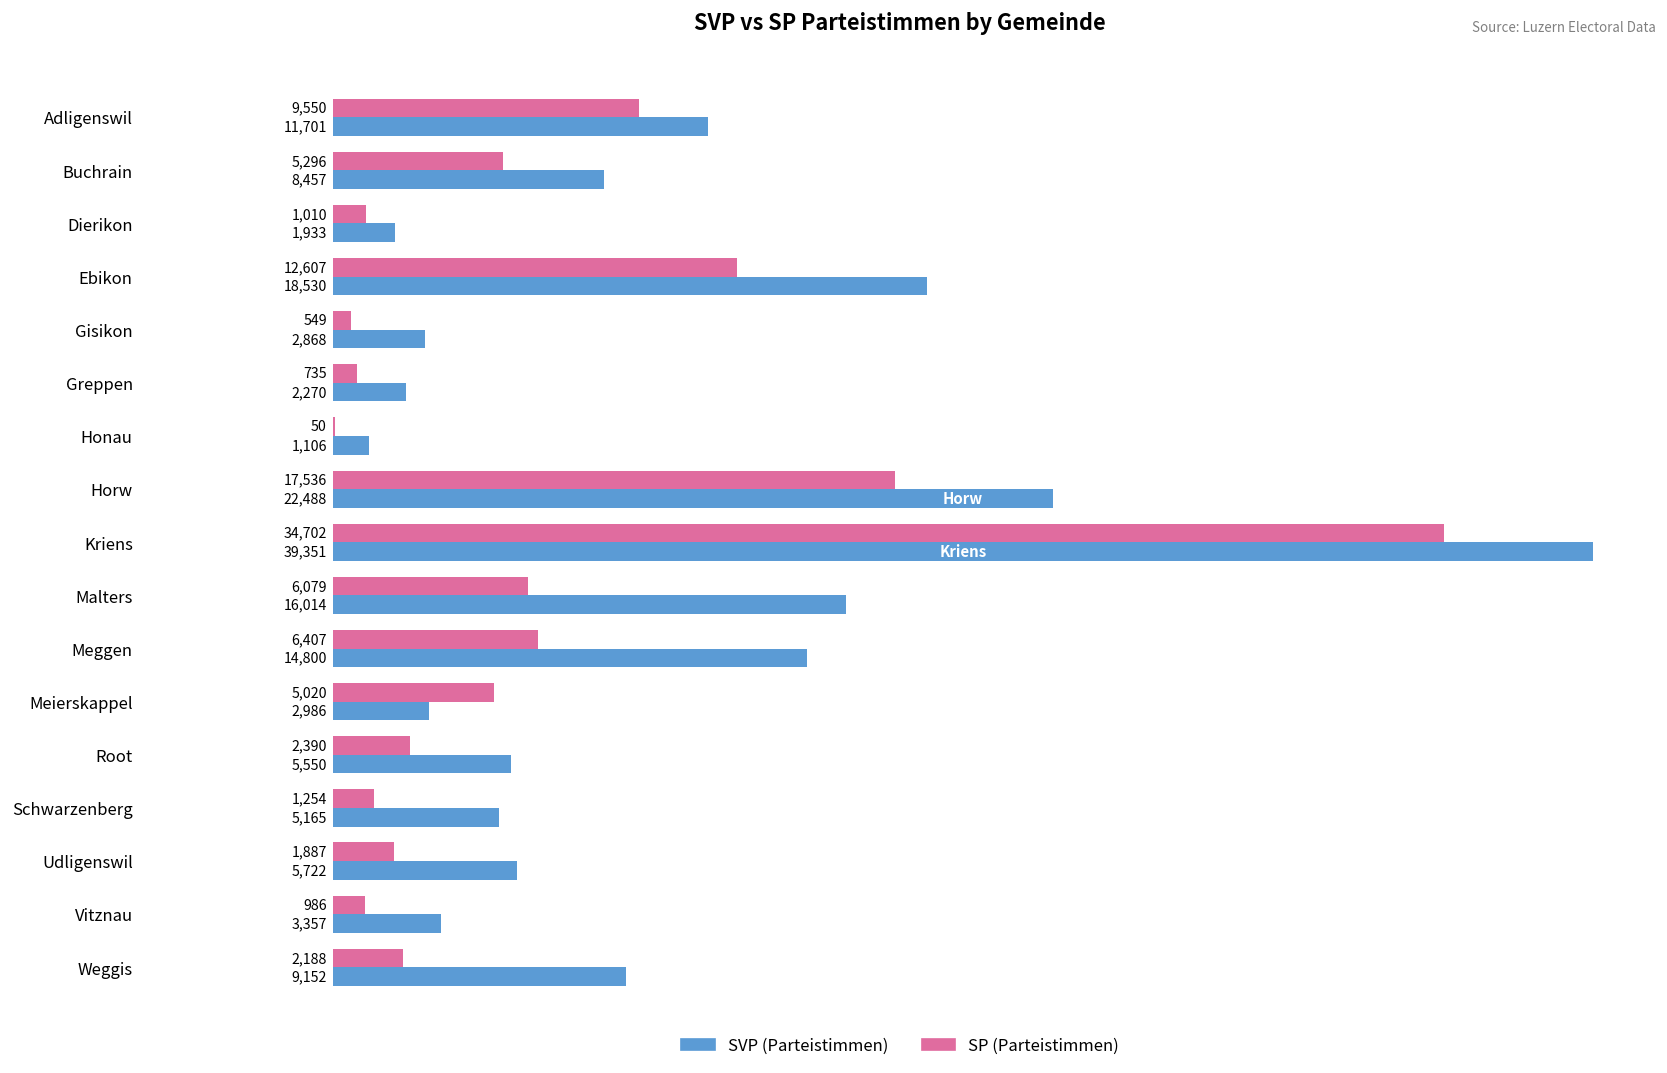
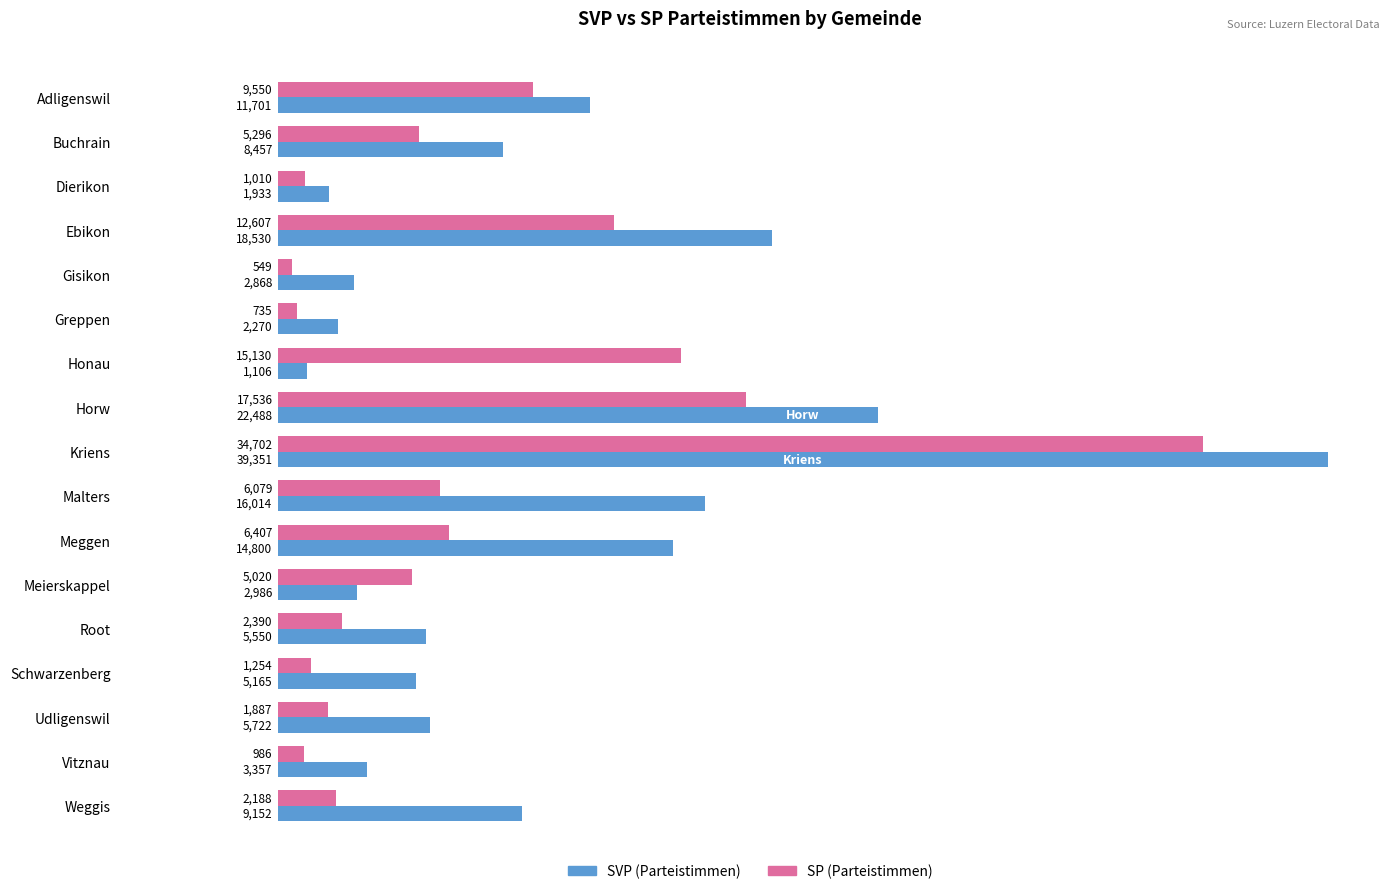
  {
    "SP (Parteistimmen)": {
      "Gisikon": "549",
      "Greppen": "735",
-     "Honau": "50"
+     "Honau": "15,130"
    }
  }
